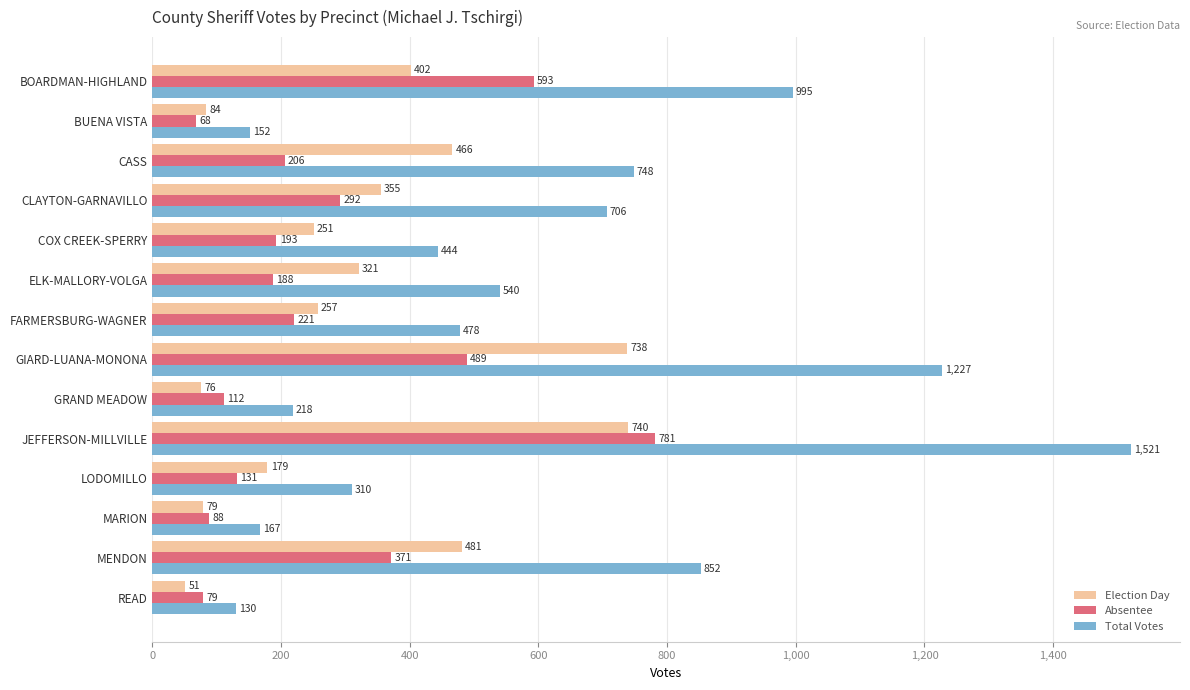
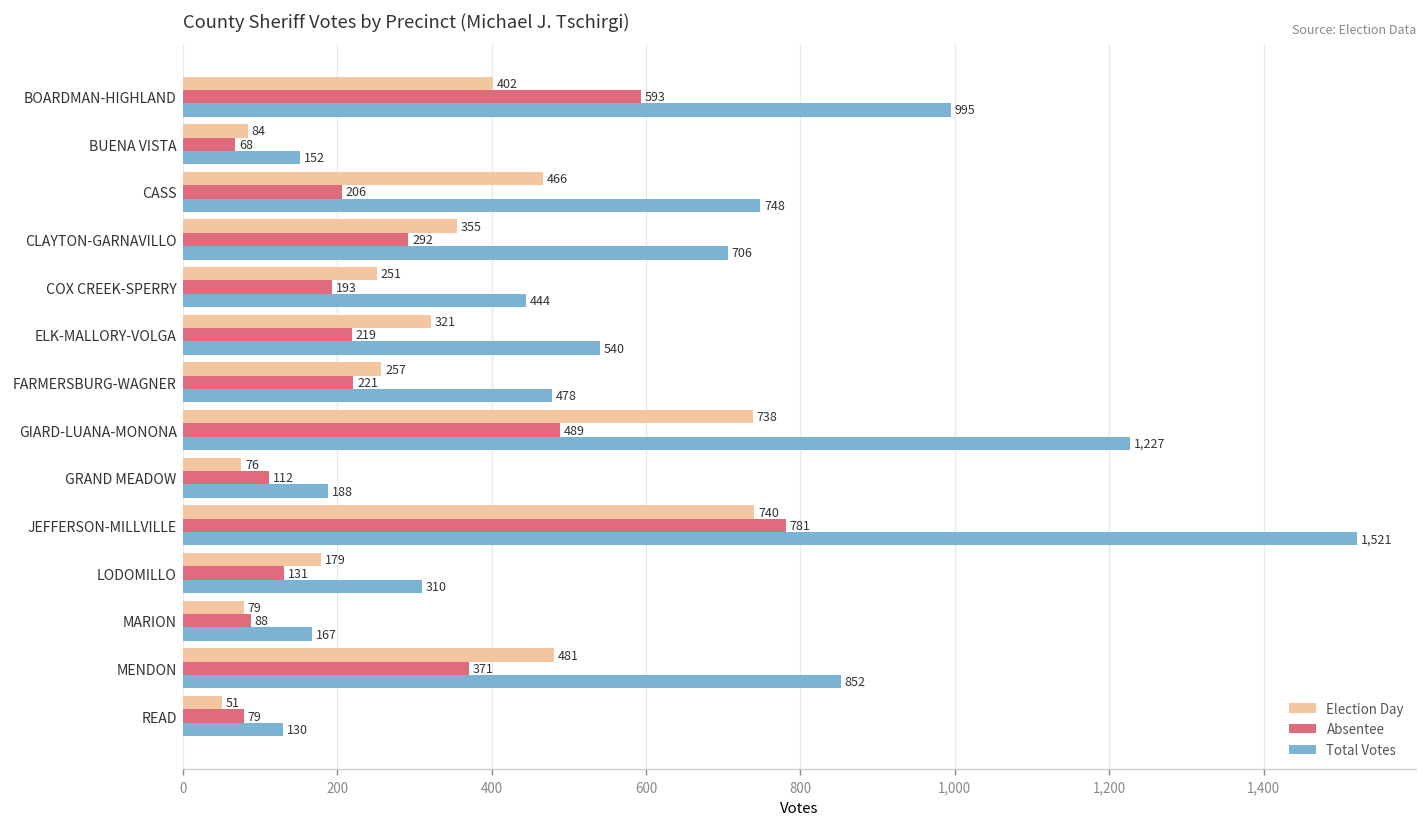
  {
    "Election Day": {
      "BOARDMAN-HIGHLAND": "402",
      "BUENA VISTA": "84",
      "CASS": "466",
      "CLAYTON-GARNAVILLO": "355",
      "COX CREEK-SPERRY": "251",
      "ELK-MALLORY-VOLGA": "321",
      "FARMERSBURG-WAGNER": "257",
      "GIARD-LUANA-MONONA": "738",
      "GRAND MEADOW": "76",
      "JEFFERSON-MILLVILLE": "740",
      "LODOMILLO": "179",
      "MARION": "79",
      "MENDON": "481",
      "READ": "51"
    },
    "Absentee": {
      "BOARDMAN-HIGHLAND": "593",
      "BUENA VISTA": "68",
      "CASS": "206",
      "CLAYTON-GARNAVILLO": "292",
      "COX CREEK-SPERRY": "193",
-     "ELK-MALLORY-VOLGA": "188",
+     "ELK-MALLORY-VOLGA": "219",
      "FARMERSBURG-WAGNER": "221",
      "GIARD-LUANA-MONONA": "489",
      "GRAND MEADOW": "112",
      "JEFFERSON-MILLVILLE": "781",
      "LODOMILLO": "131",
      "MARION": "88",
      "MENDON": "371",
      "READ": "79"
    },
    "Total Votes": {
      "BOARDMAN-HIGHLAND": "995",
      "BUENA VISTA": "152",
      "CASS": "748",
      "CLAYTON-GARNAVILLO": "706",
      "COX CREEK-SPERRY": "444",
      "ELK-MALLORY-VOLGA": "540",
      "FARMERSBURG-WAGNER": "478",
      "GIARD-LUANA-MONONA": "1,227",
-     "GRAND MEADOW": "218",
+     "GRAND MEADOW": "188",
      "JEFFERSON-MILLVILLE": "1,521",
      "LODOMILLO": "310",
      "MARION": "167",
      "MENDON": "852",
      "READ": "130"
    }
  }
